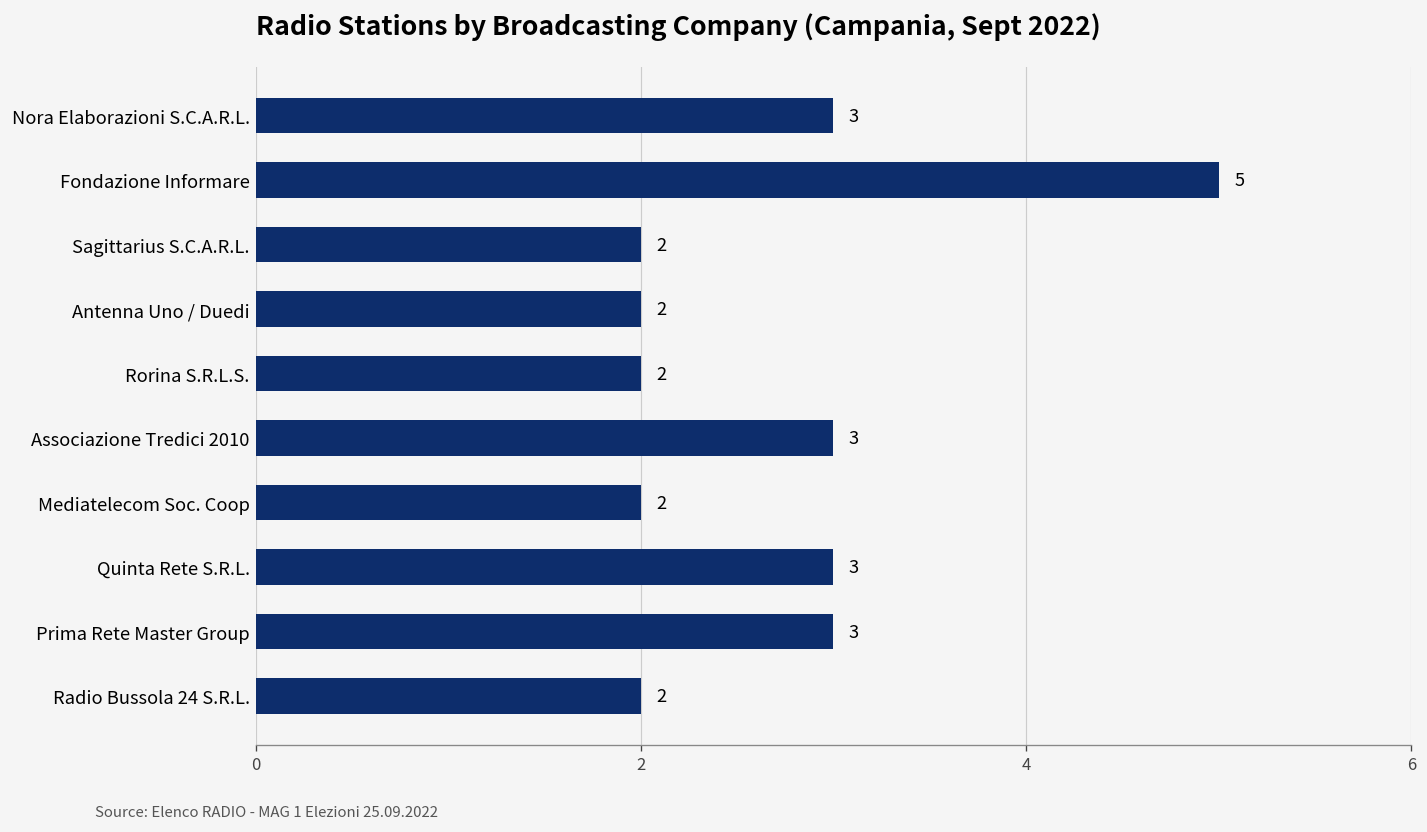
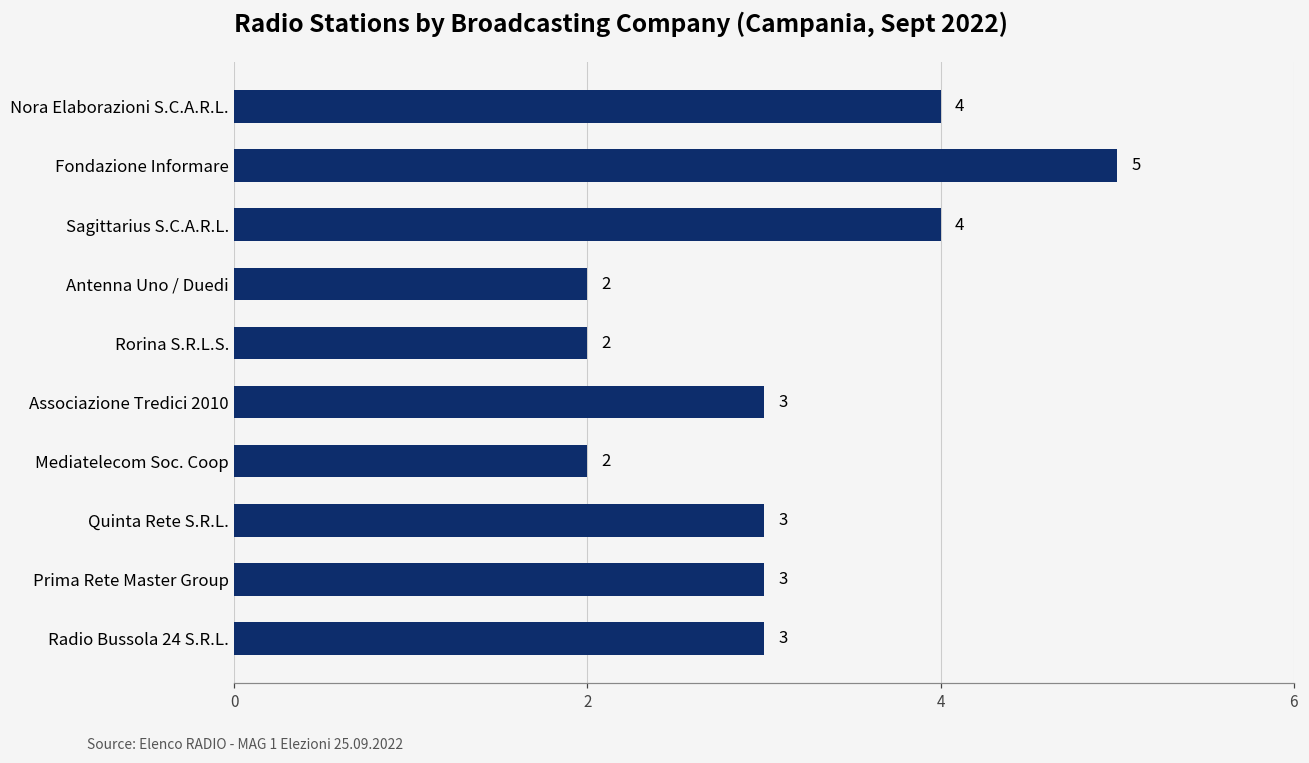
  {
-   "Nora Elaborazioni S.C.A.R.L.": 3,
+   "Nora Elaborazioni S.C.A.R.L.": 4,
    "Fondazione Informare": 5,
-   "Sagittarius S.C.A.R.L.": 2,
+   "Sagittarius S.C.A.R.L.": 4,
    "Antenna Uno / Duedi": 2,
    "Rorina S.R.L.S.": 2,
    "Associazione Tredici 2010": 3,
    "Mediatelecom Soc. Coop": 2,
    "Quinta Rete S.R.L.": 3,
    "Prima Rete Master Group": 3,
-   "Radio Bussola 24 S.R.L.": 2
+   "Radio Bussola 24 S.R.L.": 3
  }
